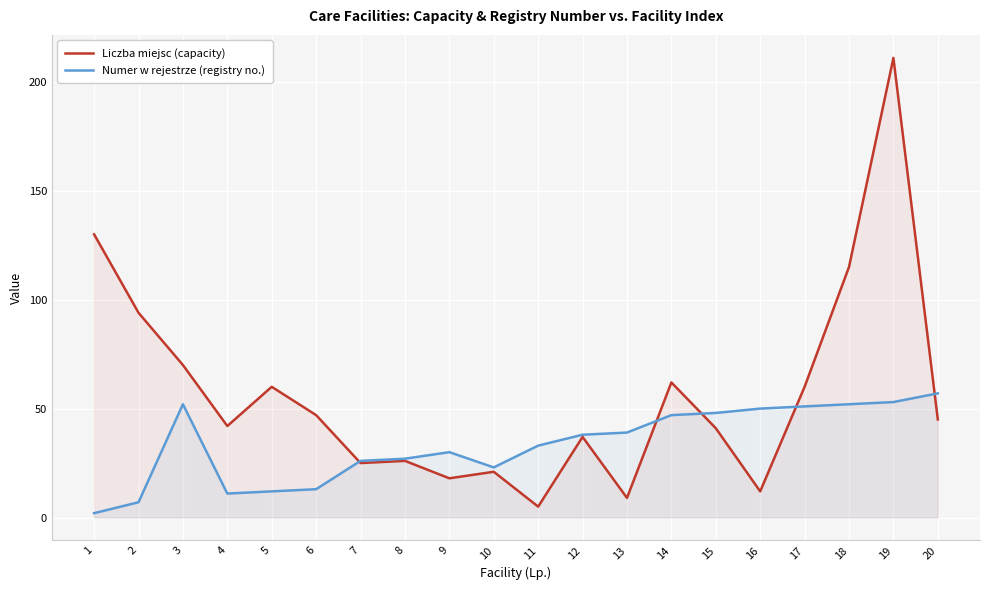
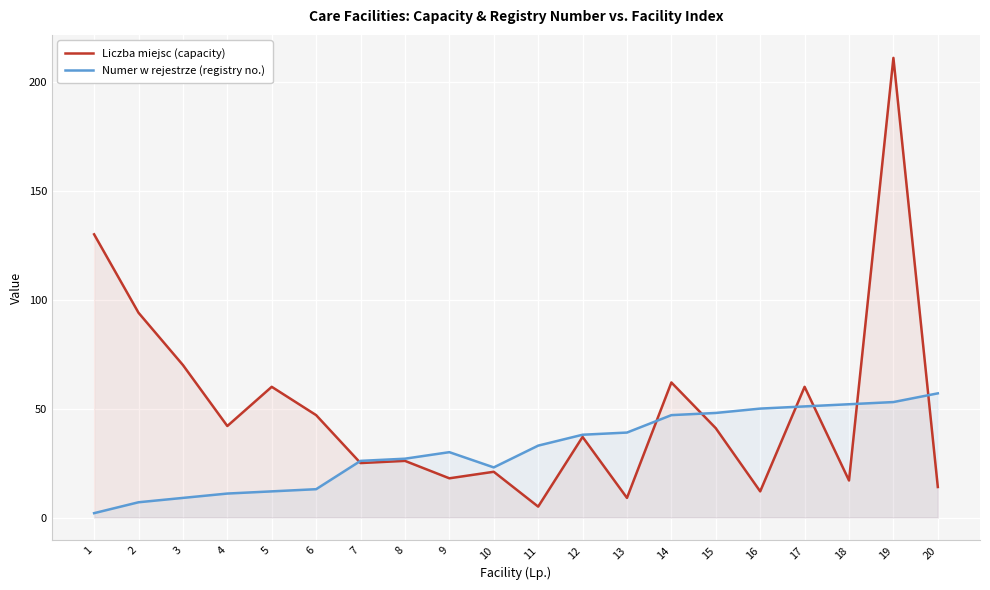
  {
    "Liczba miejsc (capacity)": {
      "1": 130,
      "2": 94,
      "3": 70,
      "4": 42,
      "5": 60,
      "6": 47,
      "9": 18,
      "10": 21,
      "11": 5,
      "13": 9,
      "14": 62,
      "15": 41,
      "16": 12,
      "17": 60,
-     "18": 115,
+     "18": 17,
      "19": 211,
-     "20": 45
+     "20": 14
    },
    "Numer w rejestrze (registry no.)": {
      "1": 2,
      "2": 7,
-     "3": 52,
+     "3": 9,
      "4": 11,
      "5": 12,
      "6": 13,
      "9": 30,
      "10": 23,
      "11": 33,
      "13": 39,
      "14": 47,
      "15": 48,
      "16": 50,
      "17": 51,
      "18": 52,
      "19": 53,
      "20": 57
    }
  }
